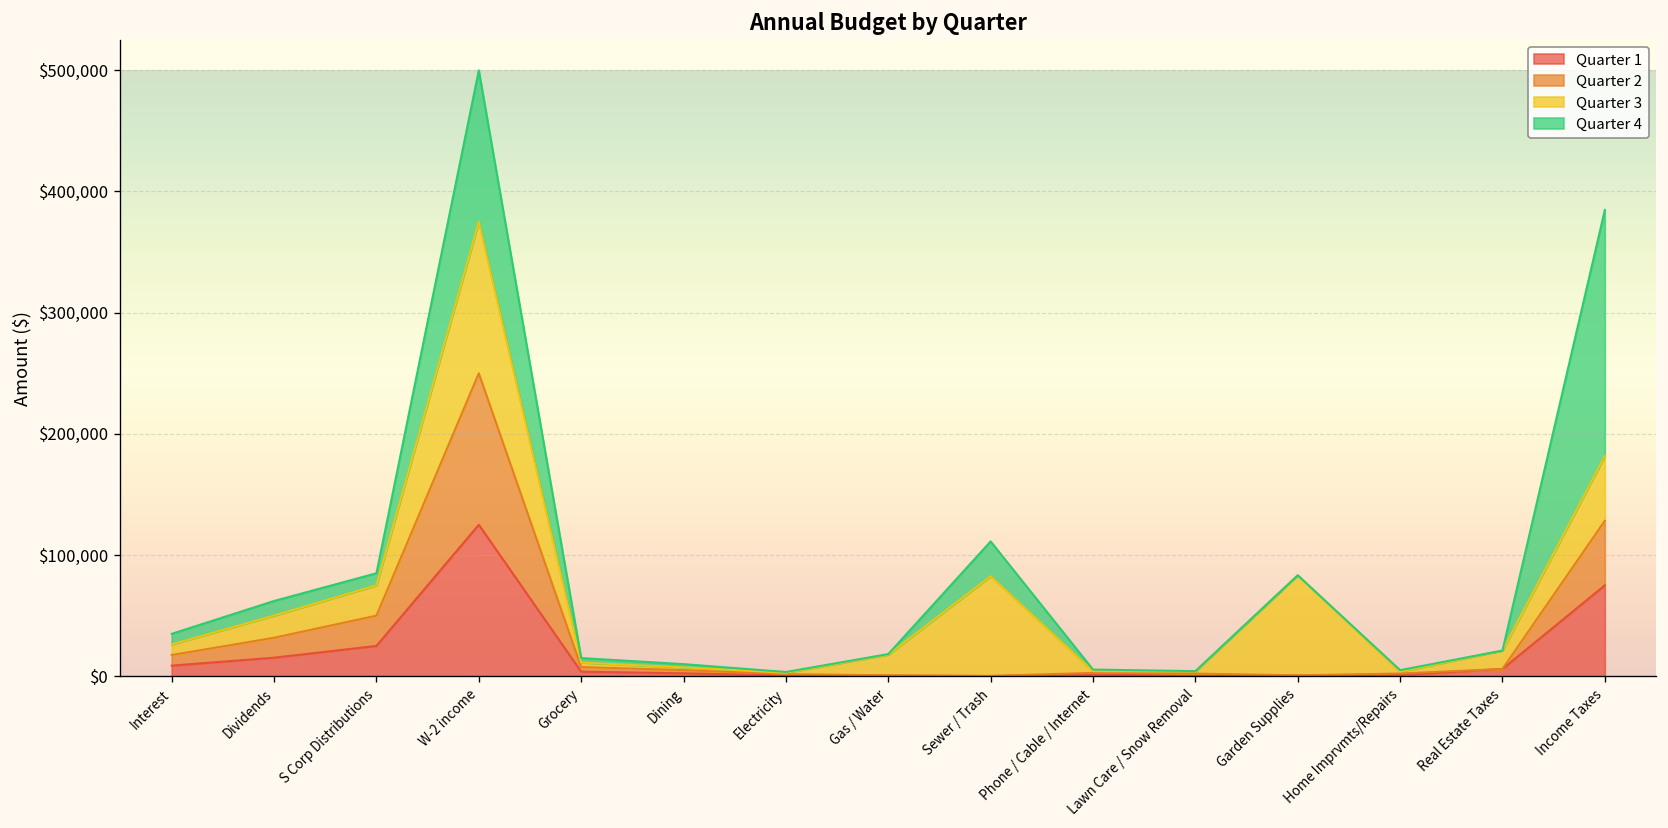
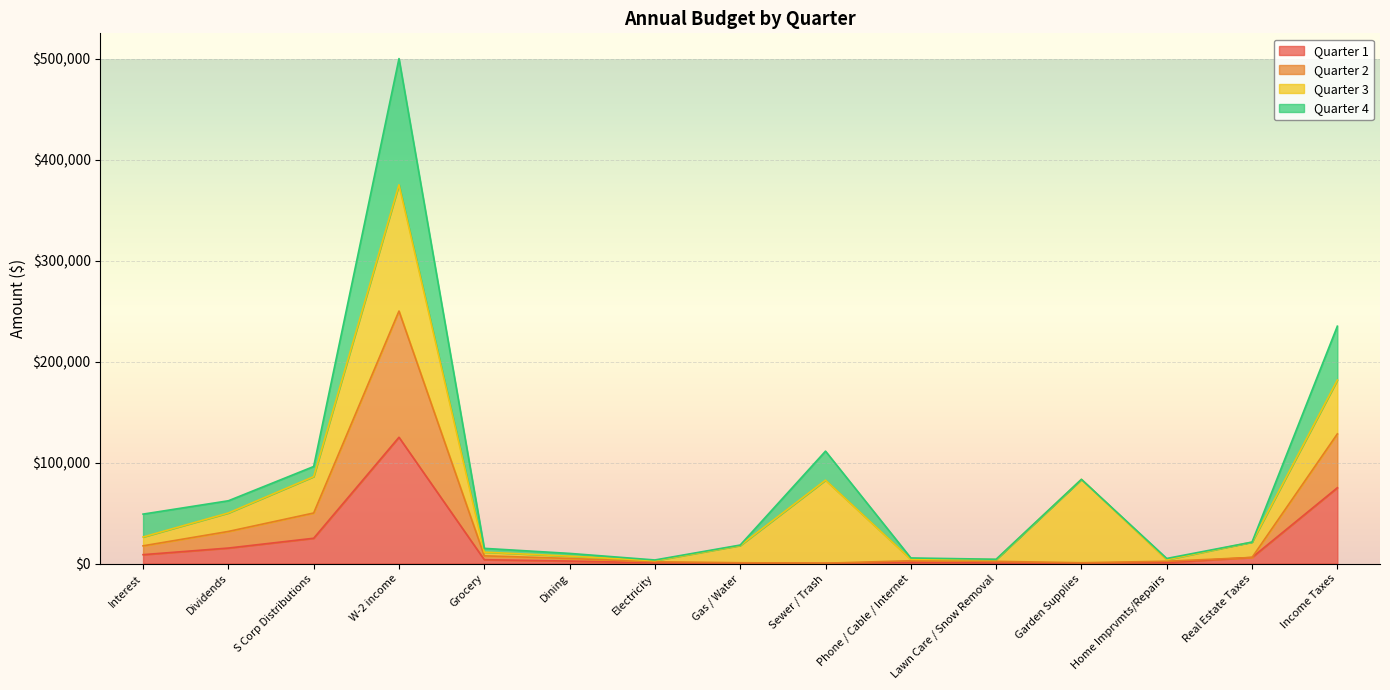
  {
    "Quarter 3": {
      "Interest": "$9,000",
      "Dividends": "$18,000",
-     "S Corp Distributions": "$25,000",
+     "S Corp Distributions": "$36,000",
      "W-2 income": "$125,000",
      "Grocery": "$4,000",
      "Sewer / Trash": "$82,000",
      "Income Taxes": "$53,000"
    },
    "Quarter 4": {
-     "Interest": "$9,000",
+     "Interest": "$23,000",
      "Dividends": "$12,000",
      "S Corp Distributions": "$10,000",
      "W-2 income": "$125,000",
      "Grocery": "$4,000",
      "Dining": "$3,000",
      "Sewer / Trash": "$29,000",
-     "Income Taxes": "$203,000"
+     "Income Taxes": "$53,000"
    }
  }
